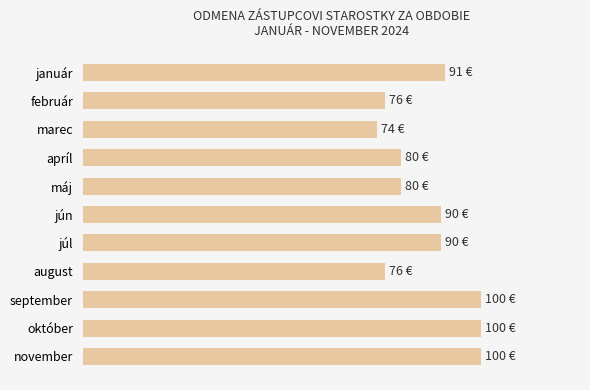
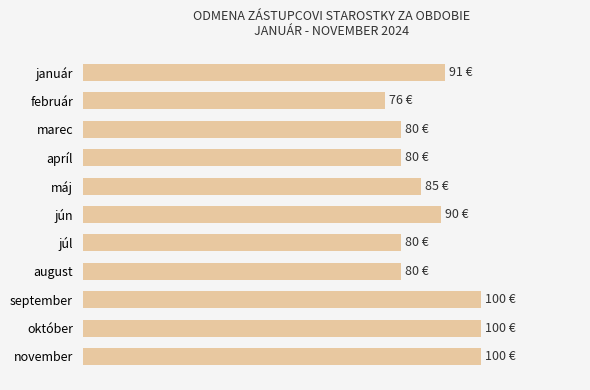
  {
    "január": 91,
    "február": 76,
-   "marec": 74,
+   "marec": 80,
    "apríl": 80,
-   "máj": 80,
+   "máj": 85,
    "jún": 90,
-   "júl": 90,
-   "august": 76,
+   "júl": 80,
+   "august": 80,
    "september": 100,
    "október": 100,
    "november": 100
  }
